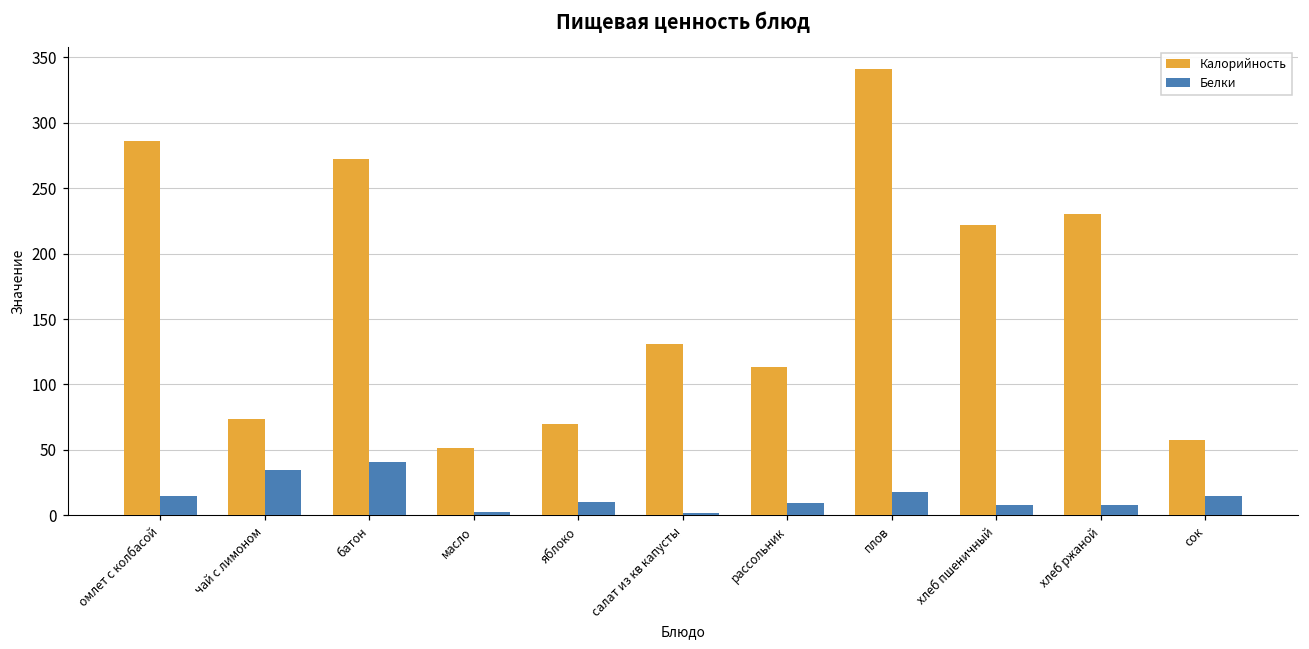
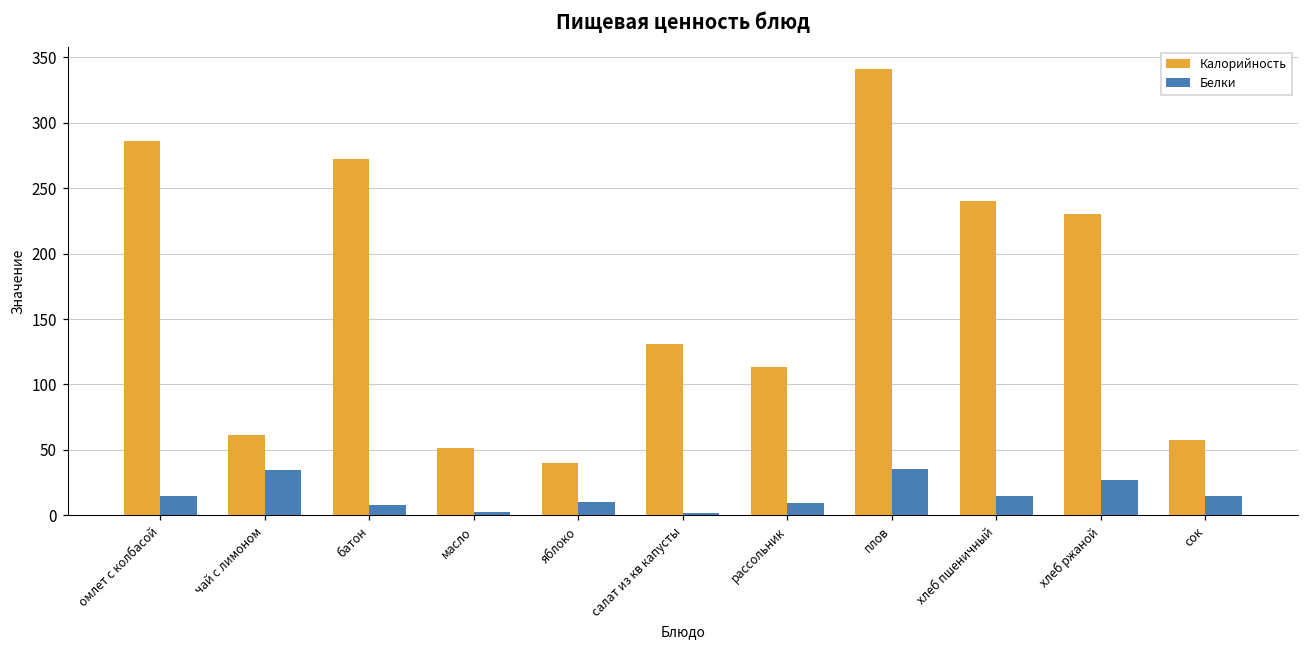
  {
    "Калорийность": {
      "омлет с колбасой": 286,
-     "чай с лимоном": 73,
+     "чай с лимоном": 62,
      "батон": 272,
      "масло": 52,
-     "яблоко": 70,
+     "яблоко": 40,
      "салат из кв капусты": 131,
      "рассольник": 113,
      "плов": 341,
-     "хлеб пшеничный": 222,
+     "хлеб пшеничный": 240,
      "хлеб ржаной": 230,
      "сок": 57
    },
    "Белки": {
      "омлет с колбасой": 15,
      "чай с лимоном": 35,
-     "батон": 41,
+     "батон": 8,
      "масло": 2,
      "яблоко": 10,
      "рассольник": 9,
-     "плов": 18,
-     "хлеб пшеничный": 8,
-     "хлеб ржаной": 8,
+     "плов": 35,
+     "хлеб пшеничный": 15,
+     "хлеб ржаной": 27,
      "сок": 15
    }
  }
